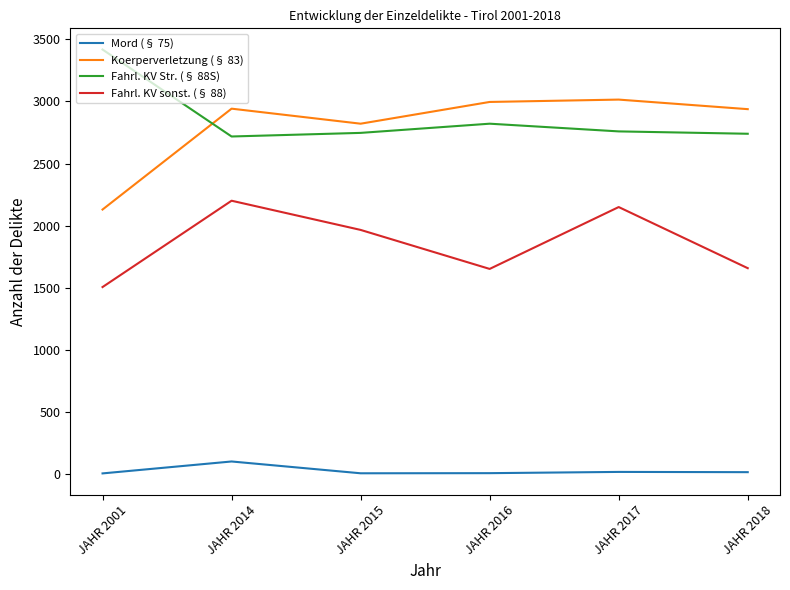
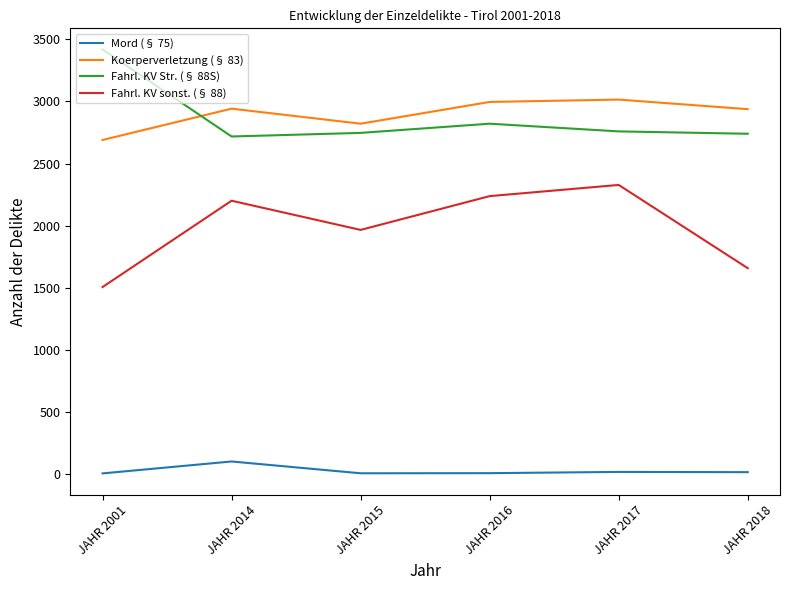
  {
    "Mord (§ 75)": {
      "JAHR 2001": 10,
      "JAHR 2014": 100,
      "JAHR 2015": 10,
      "JAHR 2016": 10,
      "JAHR 2017": 20,
      "JAHR 2018": 20
    },
    "Koerperverletzung (§ 83)": {
-     "JAHR 2001": 2130,
+     "JAHR 2001": 2690,
      "JAHR 2014": 2940,
      "JAHR 2015": 2820,
      "JAHR 2016": 3000,
      "JAHR 2017": 3020,
      "JAHR 2018": 2940
    },
    "Fahrl. KV Str. (§ 88S)": {
      "JAHR 2014": 2720,
      "JAHR 2015": 2750,
      "JAHR 2016": 2820,
      "JAHR 2017": 2760,
      "JAHR 2018": 2740
    },
    "Fahrl. KV sonst. (§ 88)": {
      "JAHR 2001": 1510,
      "JAHR 2014": 2200,
      "JAHR 2015": 1970,
-     "JAHR 2016": 1650,
-     "JAHR 2017": 2150,
+     "JAHR 2016": 2240,
+     "JAHR 2017": 2330,
      "JAHR 2018": 1660
    }
  }
